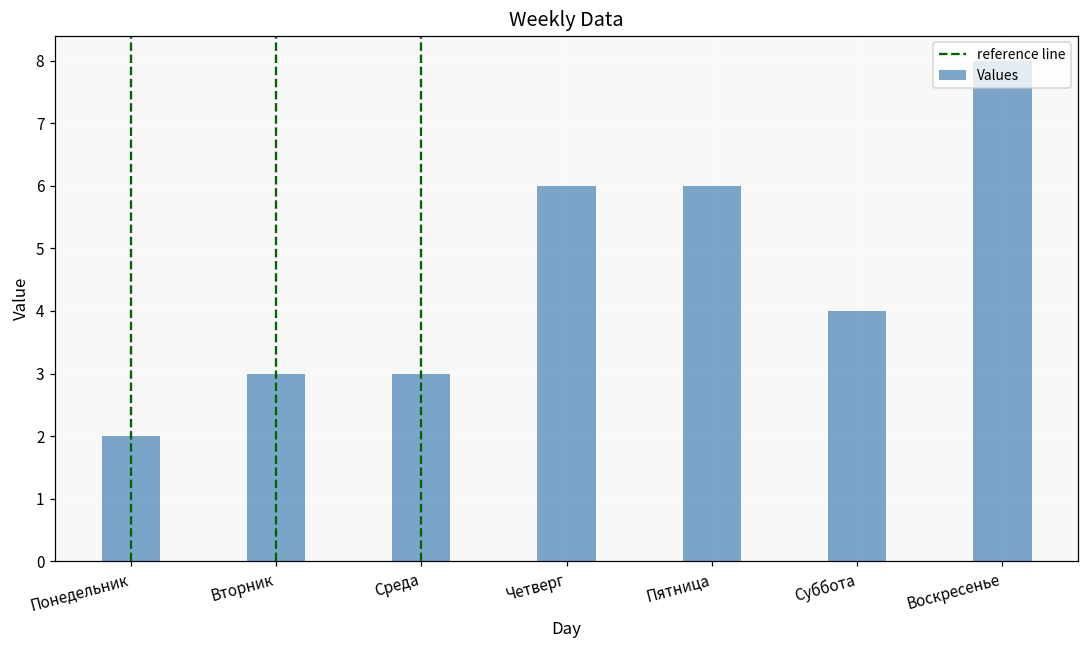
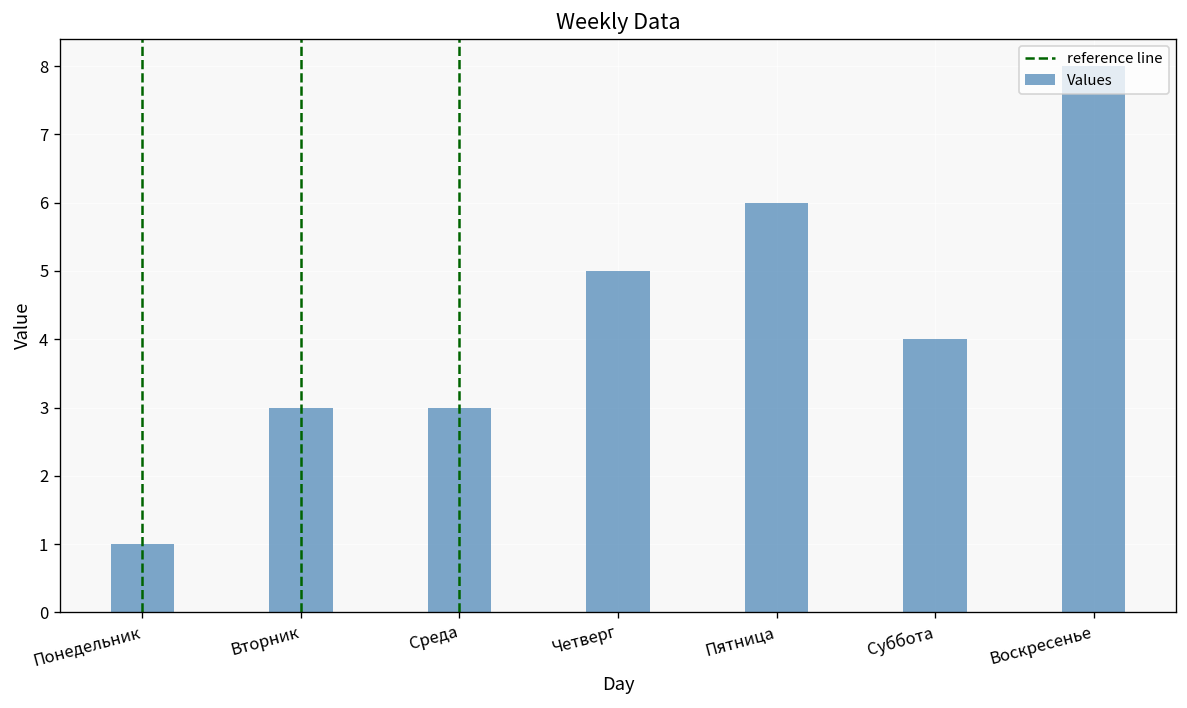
  {
-   "Понедельник": 2,
+   "Понедельник": 1,
    "Вторник": 3,
    "Среда": 3,
-   "Четверг": 6,
+   "Четверг": 5,
    "Пятница": 6,
    "Суббота": 4
  }
